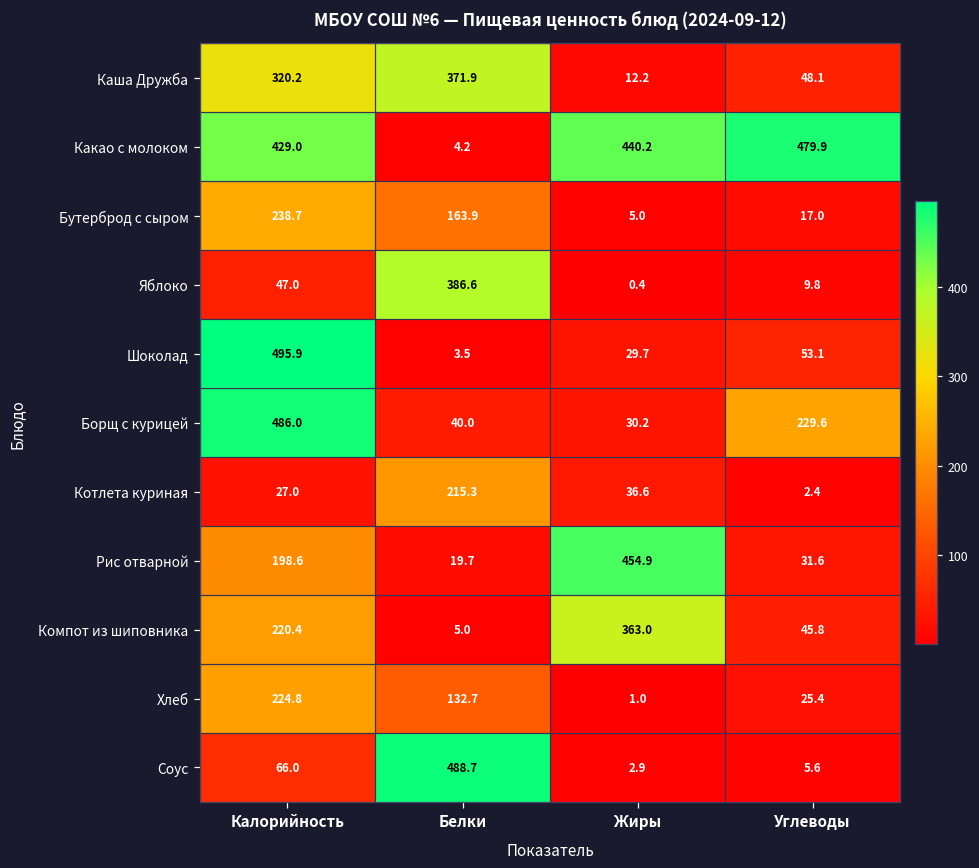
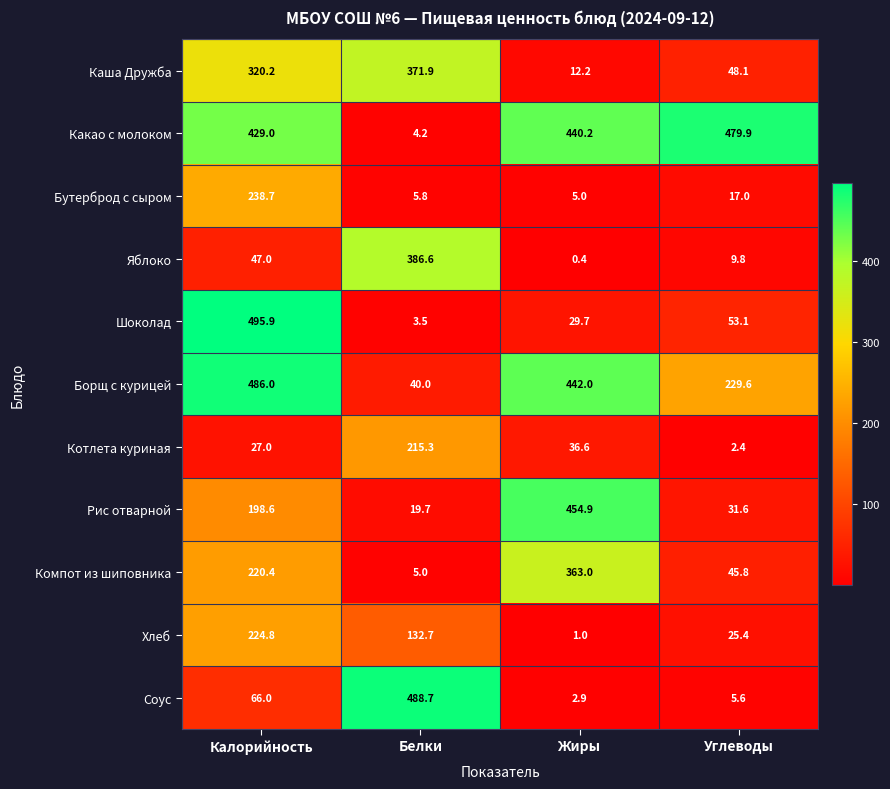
  {
    "Каша Дружба": {
      "Калорийность": 320.2,
      "Белки": 371.9,
      "Жиры": 12.2,
      "Углеводы": 48.1
    },
    "Какао с молоком": {
      "Калорийность": 429.0,
      "Белки": 4.2,
      "Жиры": 440.2,
      "Углеводы": 479.9
    },
    "Бутерброд с сыром": {
      "Калорийность": 238.7,
-     "Белки": 163.9,
+     "Белки": 5.8,
      "Жиры": 5.0,
      "Углеводы": 17.0
    },
    "Яблоко": {
      "Калорийность": 47.0,
      "Белки": 386.6,
      "Жиры": 0.4,
      "Углеводы": 9.8
    },
    "Шоколад": {
      "Калорийность": 495.9,
      "Белки": 3.5,
      "Жиры": 29.7,
      "Углеводы": 53.1
    },
    "Борщ с курицей": {
      "Калорийность": 486.0,
      "Белки": 40.0,
-     "Жиры": 30.2,
+     "Жиры": 442.0,
      "Углеводы": 229.6
    },
    "Котлета куриная": {
      "Калорийность": 27.0,
      "Белки": 215.3,
      "Жиры": 36.6,
      "Углеводы": 2.4
    },
    "Рис отварной": {
      "Калорийность": 198.6,
      "Белки": 19.7,
      "Жиры": 454.9,
      "Углеводы": 31.6
    },
    "Компот из шиповника": {
      "Калорийность": 220.4,
      "Белки": 5.0,
      "Жиры": 363.0,
      "Углеводы": 45.8
    },
    "Хлеб": {
      "Калорийность": 224.8,
      "Белки": 132.7,
      "Жиры": 1.0,
      "Углеводы": 25.4
    },
    "Соус": {
      "Калорийность": 66.0,
      "Белки": 488.7,
      "Жиры": 2.9,
      "Углеводы": 5.6
    }
  }
